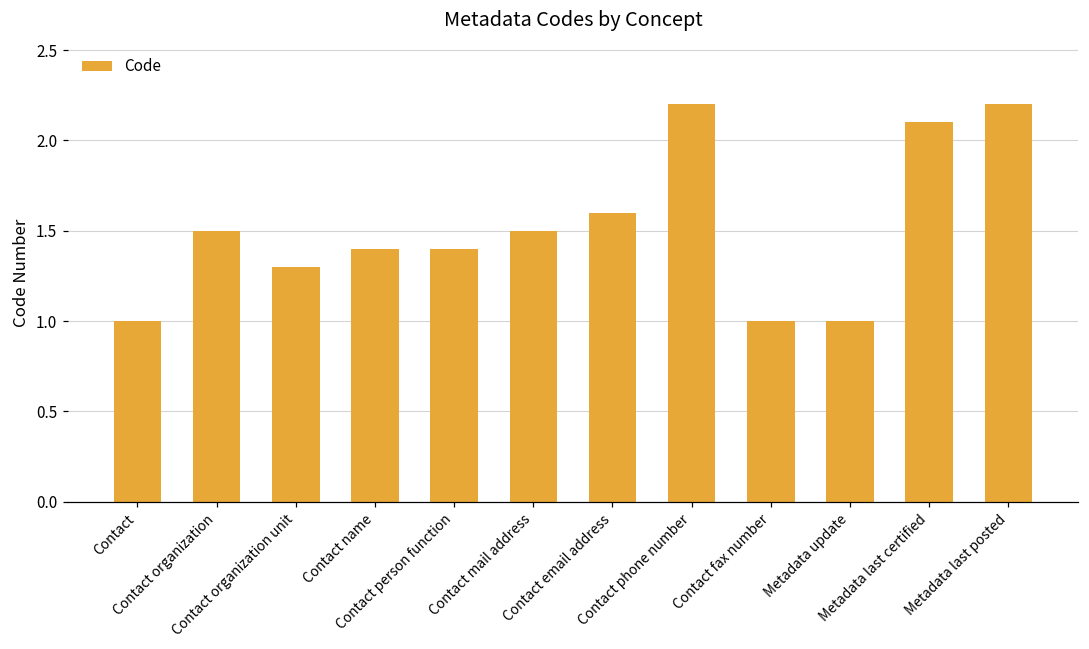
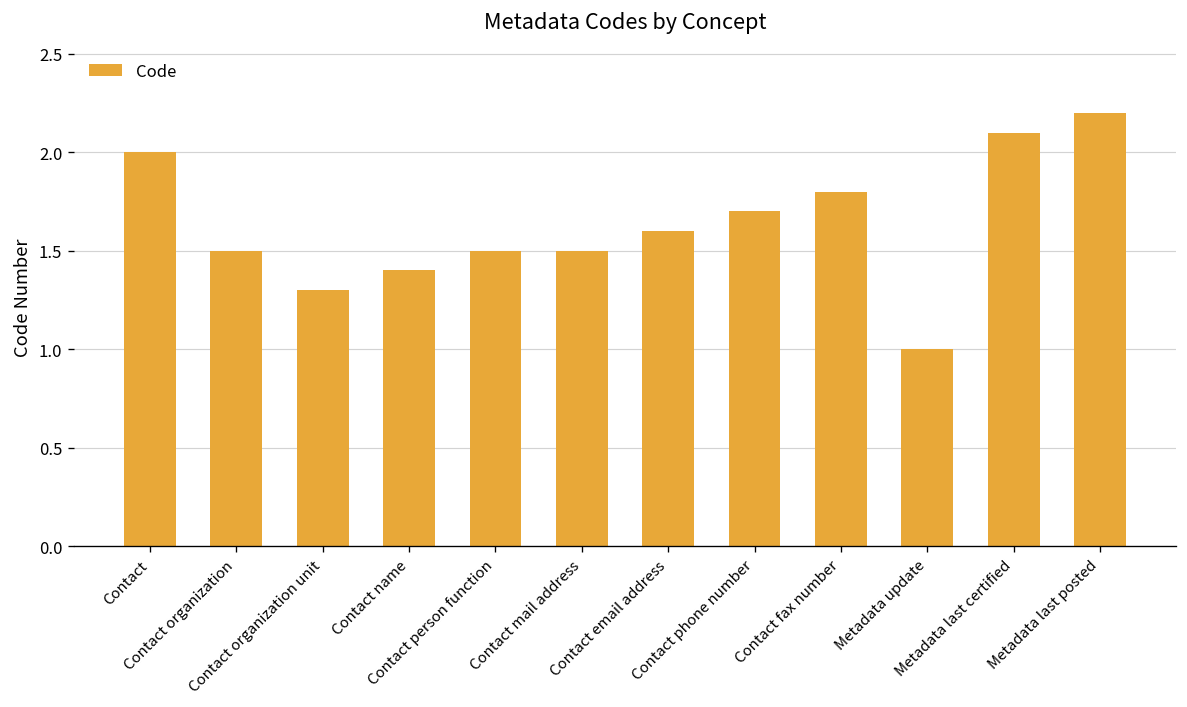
  {
-   "Contact": 1,
+   "Contact": 2,
    "Contact organization": 1.5,
    "Contact organization unit": 1.3,
    "Contact name": 1.4,
-   "Contact person function": 1.4,
+   "Contact person function": 1.5,
    "Contact mail address": 1.5,
    "Contact email address": 1.6,
-   "Contact phone number": 2.2,
-   "Contact fax number": 1.0,
+   "Contact phone number": 1.7,
+   "Contact fax number": 1.8,
    "Metadata update": 1.0,
    "Metadata last certified": 2.1,
    "Metadata last posted": 2.2
  }
